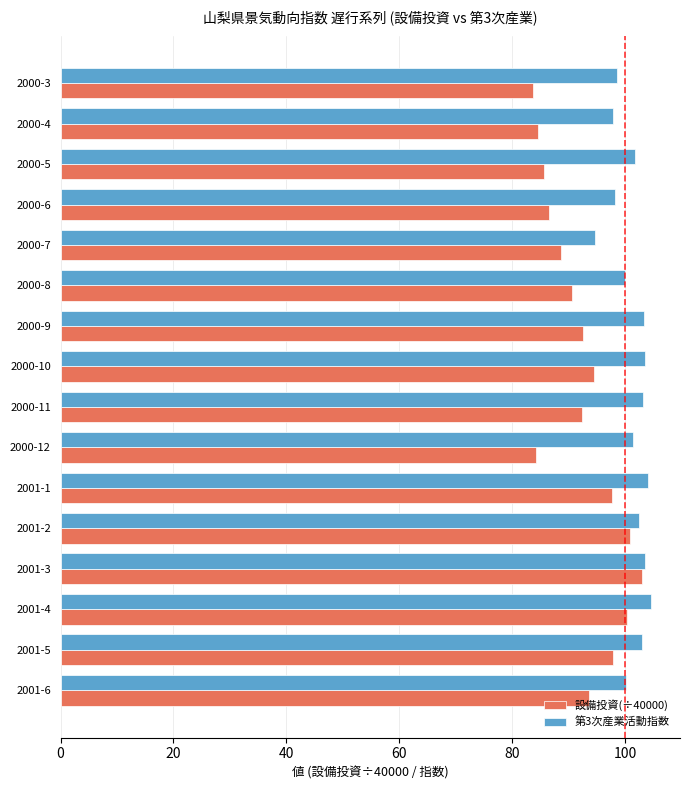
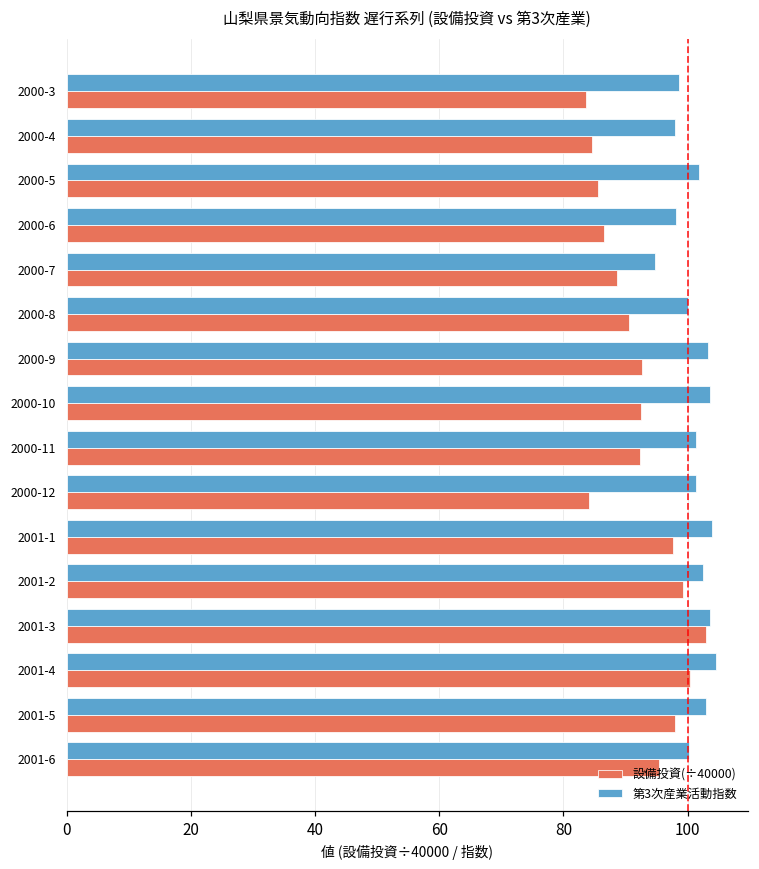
  {
    "設備投資(÷40000)": {
      "2000-3": 84,
      "2000-4": 85,
      "2000-5": 86,
      "2000-6": 87,
      "2000-7": 89,
      "2000-8": 91,
      "2000-9": 93,
-     "2000-10": 95,
+     "2000-10": 92,
      "2000-11": 92,
      "2000-12": 84,
      "2001-1": 98,
-     "2001-2": 101,
+     "2001-2": 99,
      "2001-3": 103,
      "2001-4": 100,
      "2001-5": 98,
-     "2001-6": 94
+     "2001-6": 95
    },
    "第3次産業活動指数": {
      "2000-3": 99,
      "2000-4": 98,
      "2000-5": 102,
      "2000-6": 98,
      "2000-7": 95,
      "2000-8": 100,
      "2000-9": 103,
      "2000-10": 104,
-     "2000-11": 103,
+     "2000-11": 101,
      "2000-12": 101,
      "2001-1": 104,
      "2001-2": 102,
      "2001-3": 104,
      "2001-4": 105,
      "2001-5": 103,
      "2001-6": 100
    }
  }
